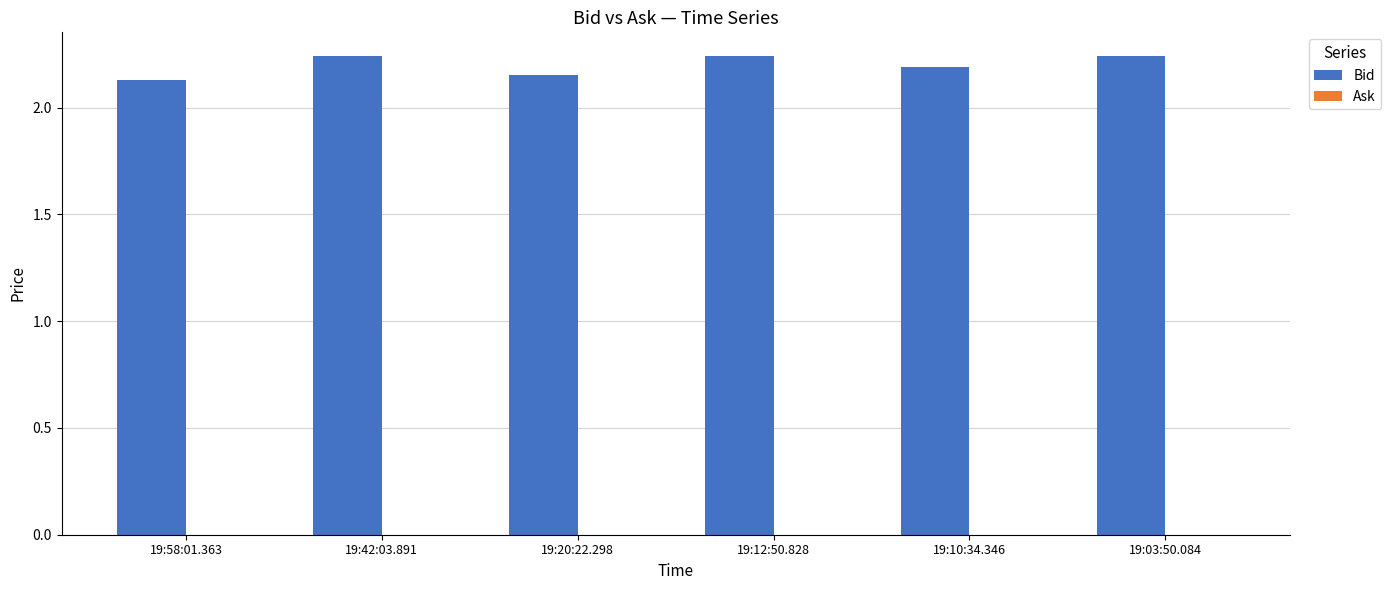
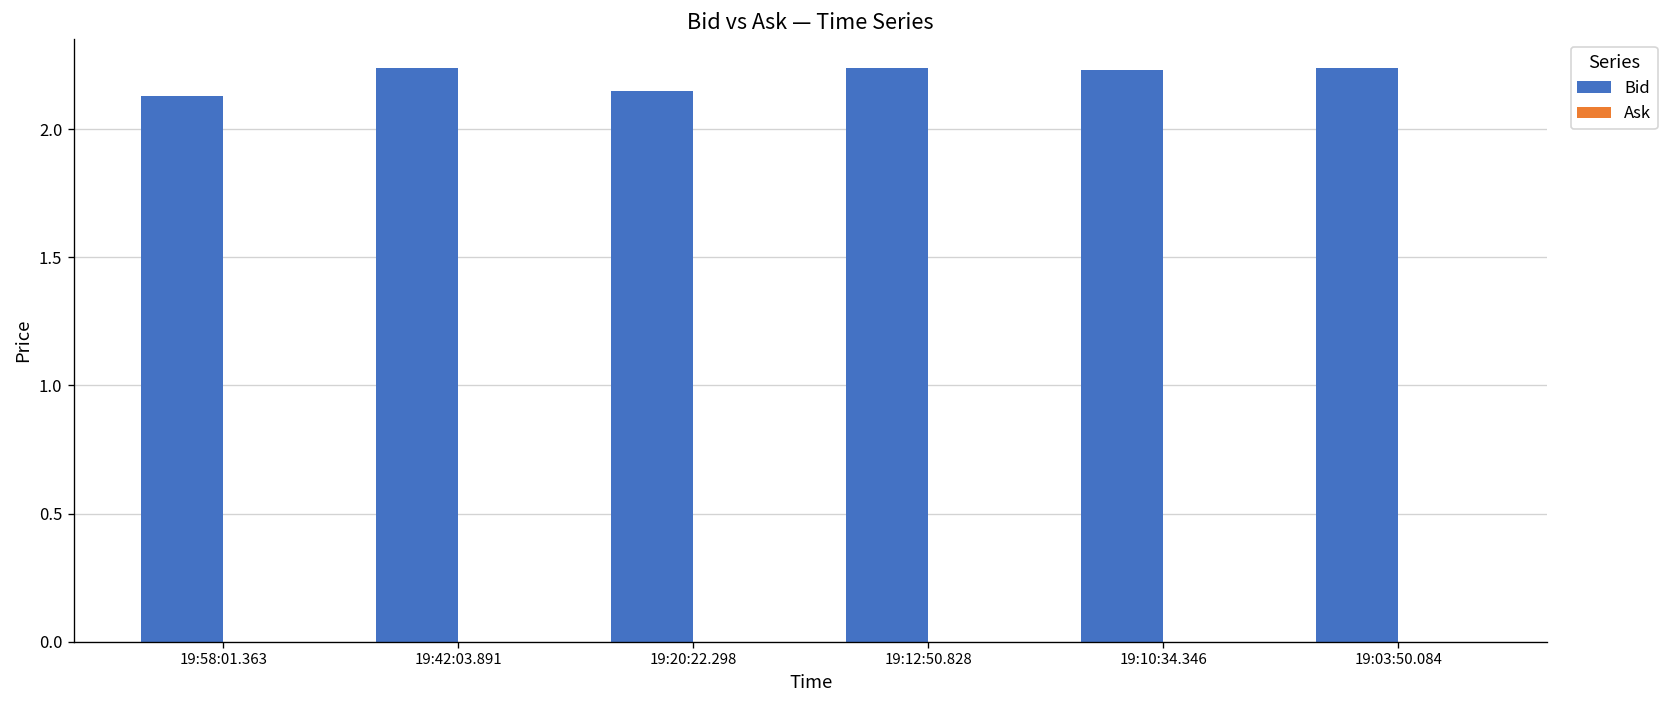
  {
    "Bid": {
      "19:58:01.363": 2.13,
      "19:42:03.891": 2.24,
      "19:20:22.298": 2.15,
      "19:12:50.828": 2.24,
-     "19:10:34.346": 2.19,
+     "19:10:34.346": 2.23,
      "19:03:50.084": 2.24
    },
    "Ask": {
      "19:58:01.363": 0.00,
      "19:42:03.891": 0.00,
      "19:20:22.298": 0.00,
      "19:12:50.828": 0.00,
      "19:10:34.346": 0.00,
      "19:03:50.084": 0.00
    }
  }
